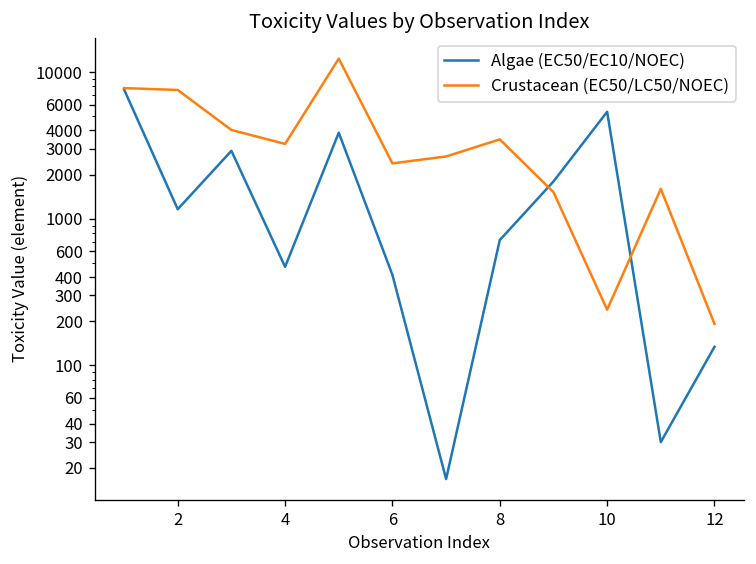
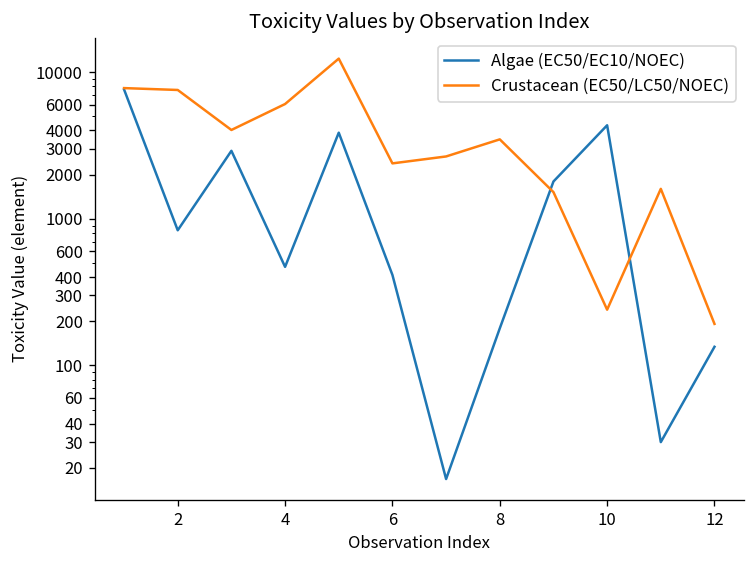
  {
    "Algae (EC50/EC10/NOEC)": {
-     "2": 1200,
+     "2": 800,
      "4": 470,
      "6": 410,
-     "8": 700,
-     "10": 5000,
+     "8": 180,
+     "10": 4300,
      "12": 130
    },
    "Crustacean (EC50/LC50/NOEC)": {
      "2": 8000,
-     "4": 3200,
+     "4": 6000,
      "6": 2400,
      "8": 3500,
      "10": 240,
      "12": 190
    }
  }
